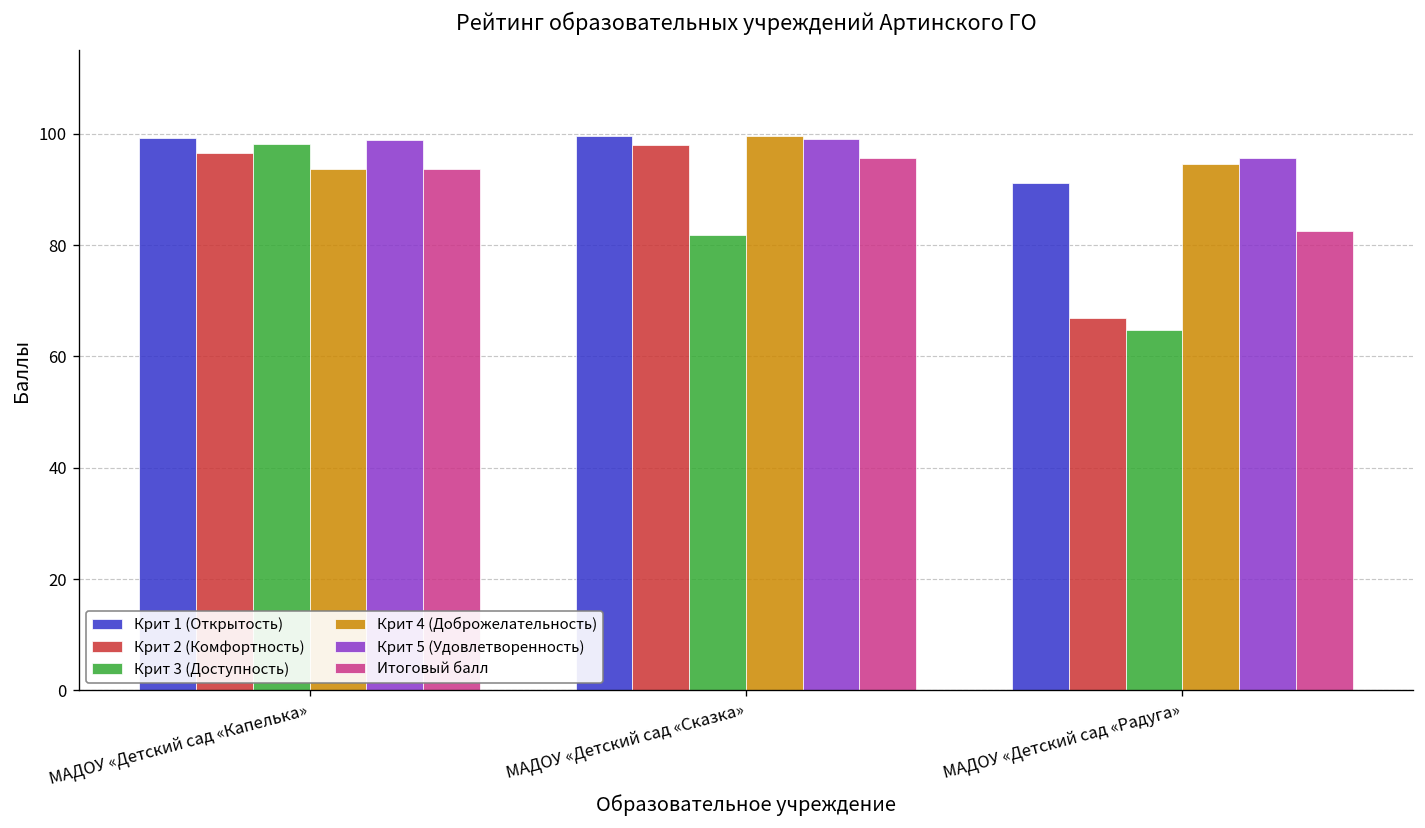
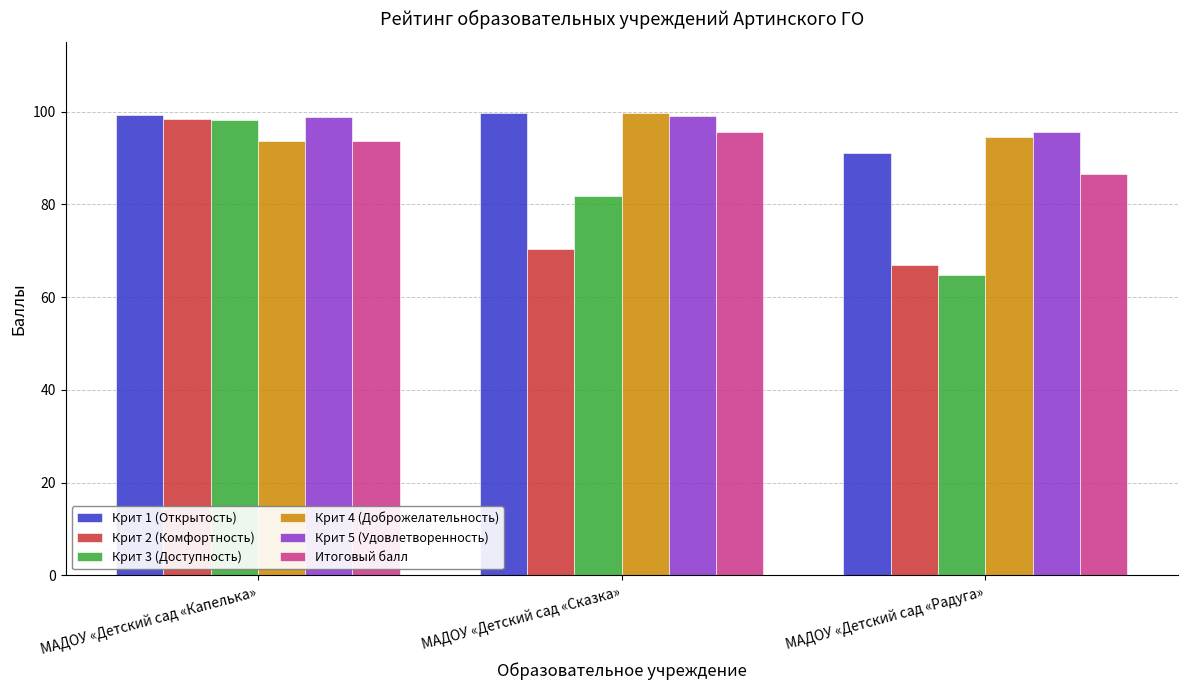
  {
    "Крит 1 (Открытость)": {
      "МАДОУ «Детский сад «Капелька»": 99,
      "МАДОУ «Детский сад «Сказка»": 100,
      "МАДОУ «Детский сад «Радуга»": 91
    },
    "Крит 2 (Комфортность)": {
-     "МАДОУ «Детский сад «Капелька»": 97,
-     "МАДОУ «Детский сад «Сказка»": 98,
+     "МАДОУ «Детский сад «Капелька»": 98,
+     "МАДОУ «Детский сад «Сказка»": 70,
      "МАДОУ «Детский сад «Радуга»": 67
    },
    "Крит 3 (Доступность)": {
      "МАДОУ «Детский сад «Капелька»": 98,
      "МАДОУ «Детский сад «Сказка»": 82,
      "МАДОУ «Детский сад «Радуга»": 65
    },
    "Крит 4 (Доброжелательность)": {
      "МАДОУ «Детский сад «Капелька»": 94,
      "МАДОУ «Детский сад «Сказка»": 100,
      "МАДОУ «Детский сад «Радуга»": 95
    },
    "Крит 5 (Удовлетворенность)": {
      "МАДОУ «Детский сад «Капелька»": 99,
      "МАДОУ «Детский сад «Сказка»": 99,
      "МАДОУ «Детский сад «Радуга»": 96
    },
    "Итоговый балл": {
      "МАДОУ «Детский сад «Капелька»": 94,
      "МАДОУ «Детский сад «Сказка»": 96,
-     "МАДОУ «Детский сад «Радуга»": 83
+     "МАДОУ «Детский сад «Радуга»": 87
    }
  }
